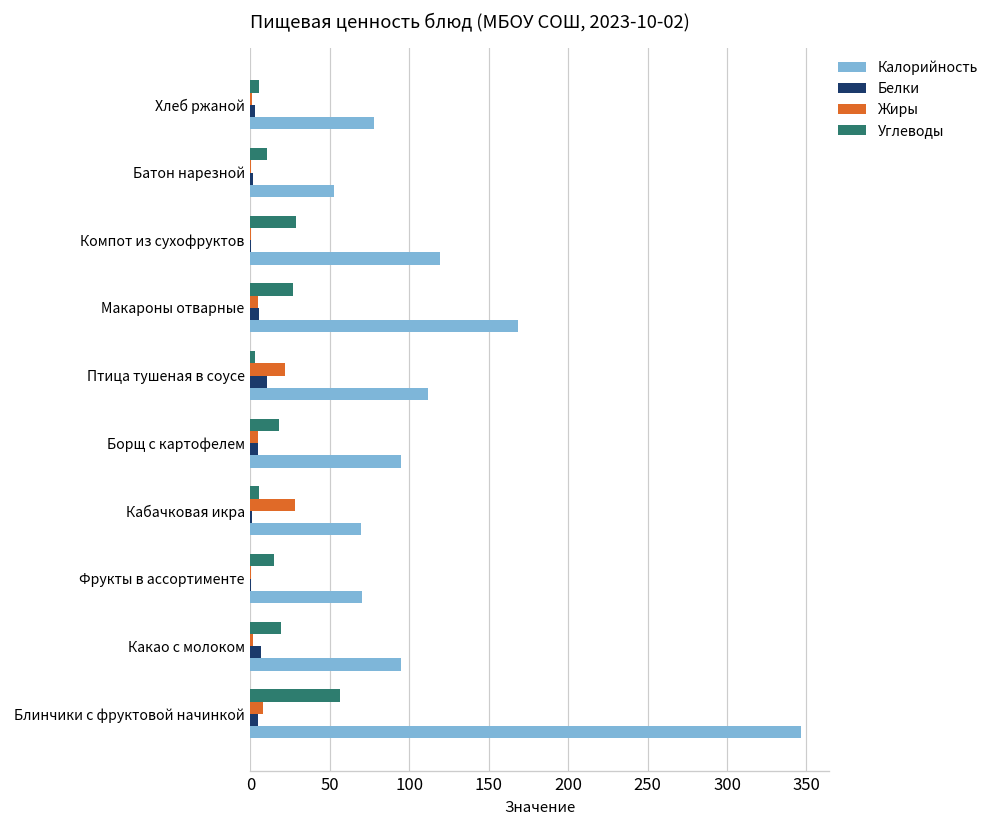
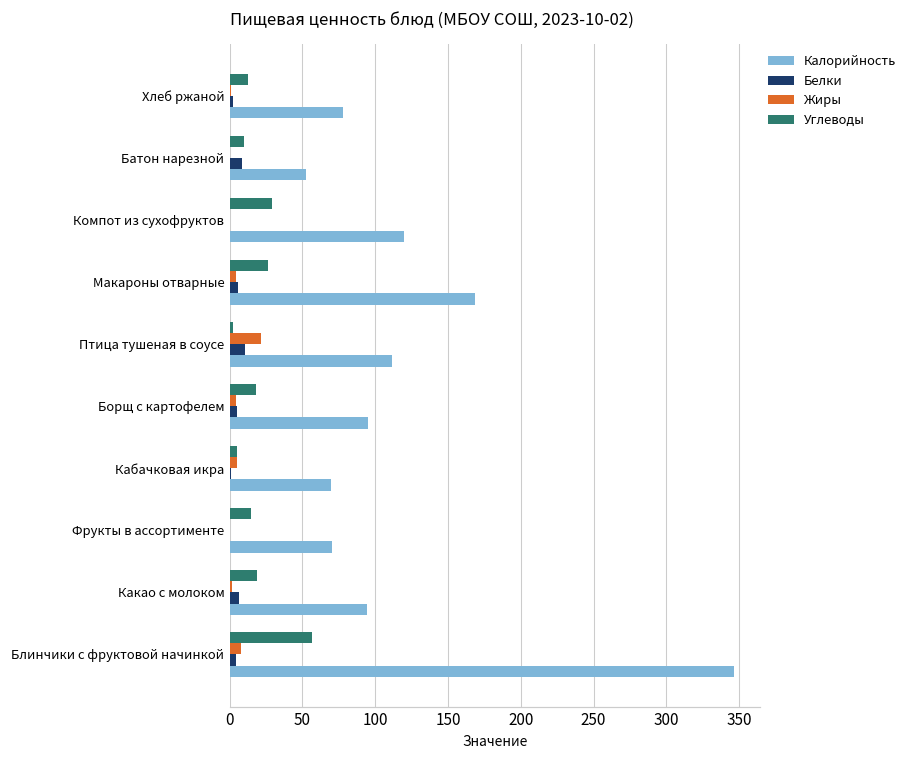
  {
    "Калорийность": {
      "Хлеб ржаной": 78,
      "Батон нарезной": 53,
      "Компот из сухофруктов": 120,
      "Макароны отварные": 168,
      "Птица тушеная в соусе": 112,
      "Борщ с картофелем": 95,
      "Кабачковая икра": 69,
      "Фрукты в ассортименте": 71,
      "Какао с молоком": 95,
      "Блинчики с фруктовой начинкой": 347
    },
    "Белки": {
      "Хлеб ржаной": 3,
-     "Батон нарезной": 2,
+     "Батон нарезной": 9,
      "Макароны отварные": 6,
      "Птица тушеная в соусе": 11,
      "Борщ с картофелем": 5,
      "Какао с молоком": 7,
      "Блинчики с фруктовой начинкой": 5
    },
    "Жиры": {
      "Макароны отварные": 5,
      "Птица тушеная в соусе": 22,
      "Борщ с картофелем": 5,
-     "Кабачковая икра": 28,
+     "Кабачковая икра": 5,
      "Блинчики с фруктовой начинкой": 8
    },
    "Углеводы": {
-     "Хлеб ржаной": 5,
+     "Хлеб ржаной": 13,
      "Батон нарезной": 10,
      "Компот из сухофруктов": 29,
      "Макароны отварные": 27,
      "Птица тушеная в соусе": 3,
      "Борщ с картофелем": 18,
      "Кабачковая икра": 5,
      "Фрукты в ассортименте": 15,
      "Какао с молоком": 19,
      "Блинчики с фруктовой начинкой": 56
    }
  }
